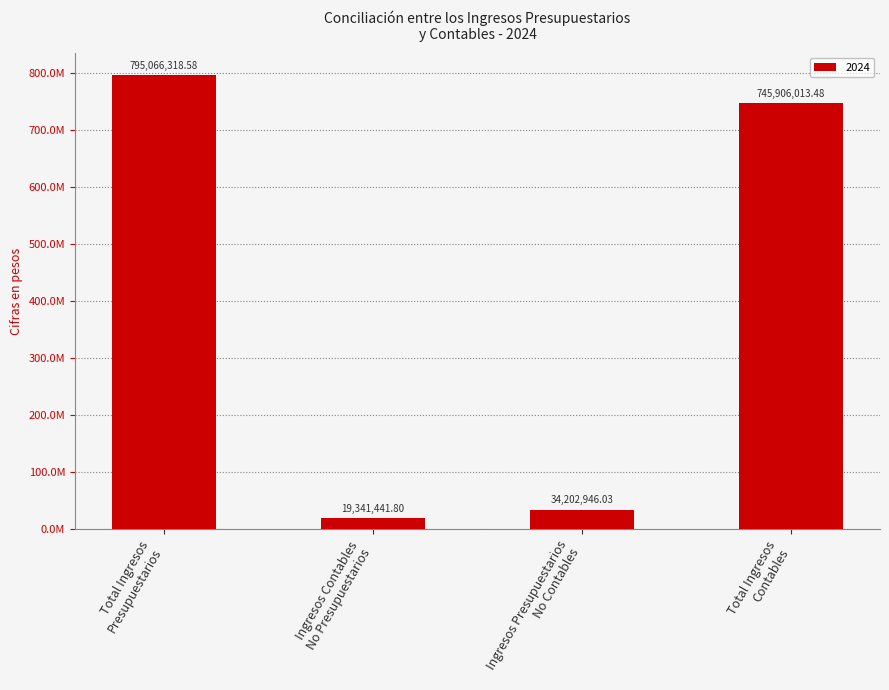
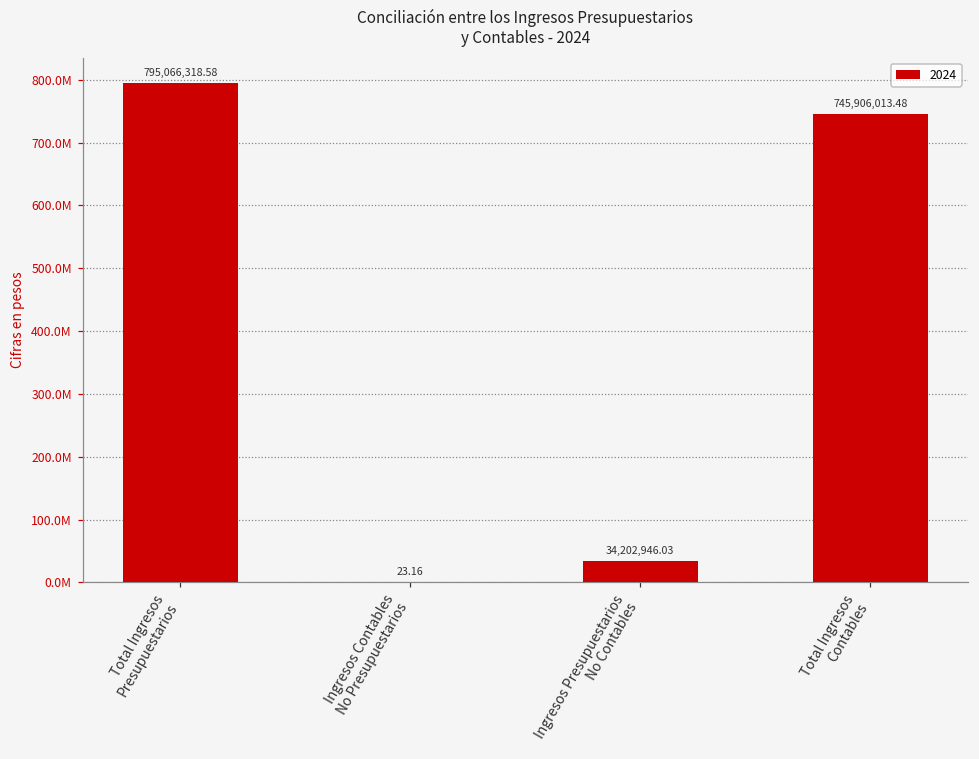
  {
    "Total Ingresos Presupuestarios": "795,066,318.58",
-   "Ingresos Contables No Presupuestarios": "19,341,441.80",
+   "Ingresos Contables No Presupuestarios": "23.16",
    "Ingresos Presupuestarios No Contables": "34,202,946.03",
    "Total Ingresos Contables": "745,906,013.48"
  }
